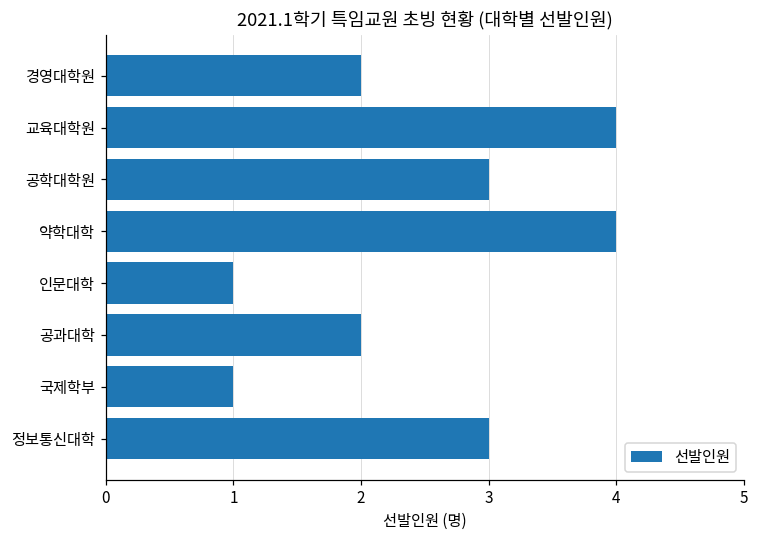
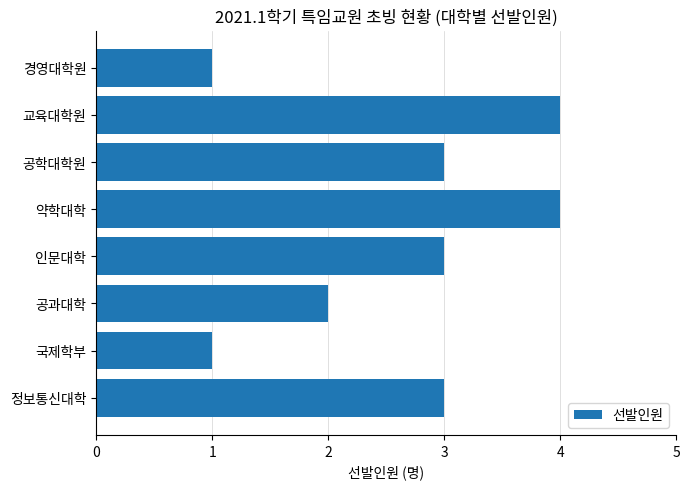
  {
-   "경영대학원": 2,
+   "경영대학원": 1,
    "교육대학원": 4,
    "공학대학원": 3,
    "약학대학": 4,
-   "인문대학": 1,
+   "인문대학": 3,
    "공과대학": 2,
    "국제학부": 1,
    "정보통신대학": 3
  }
